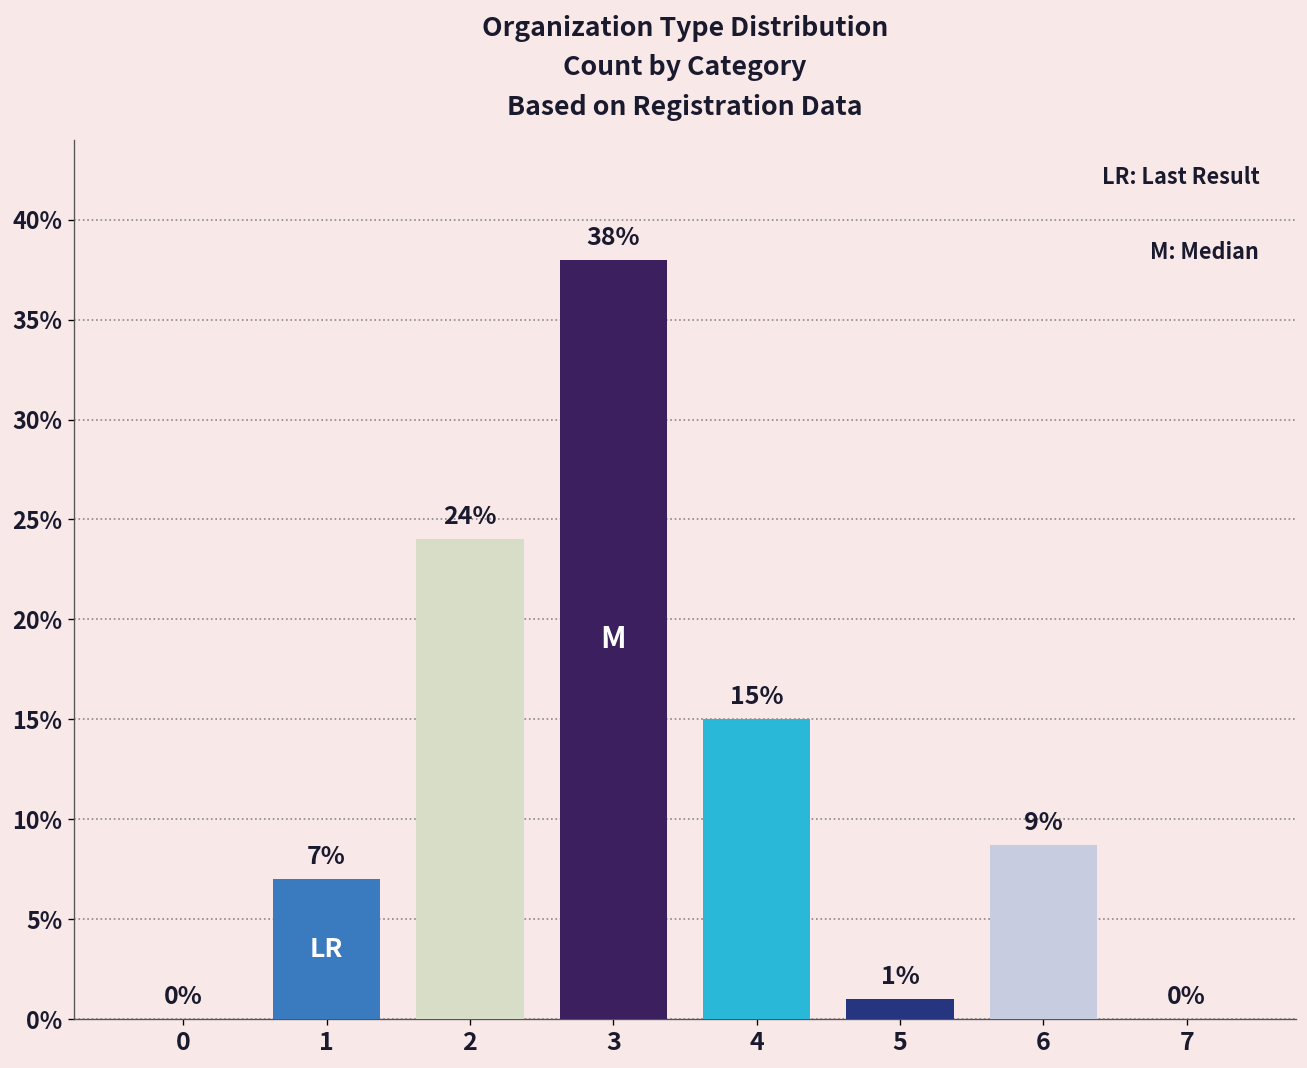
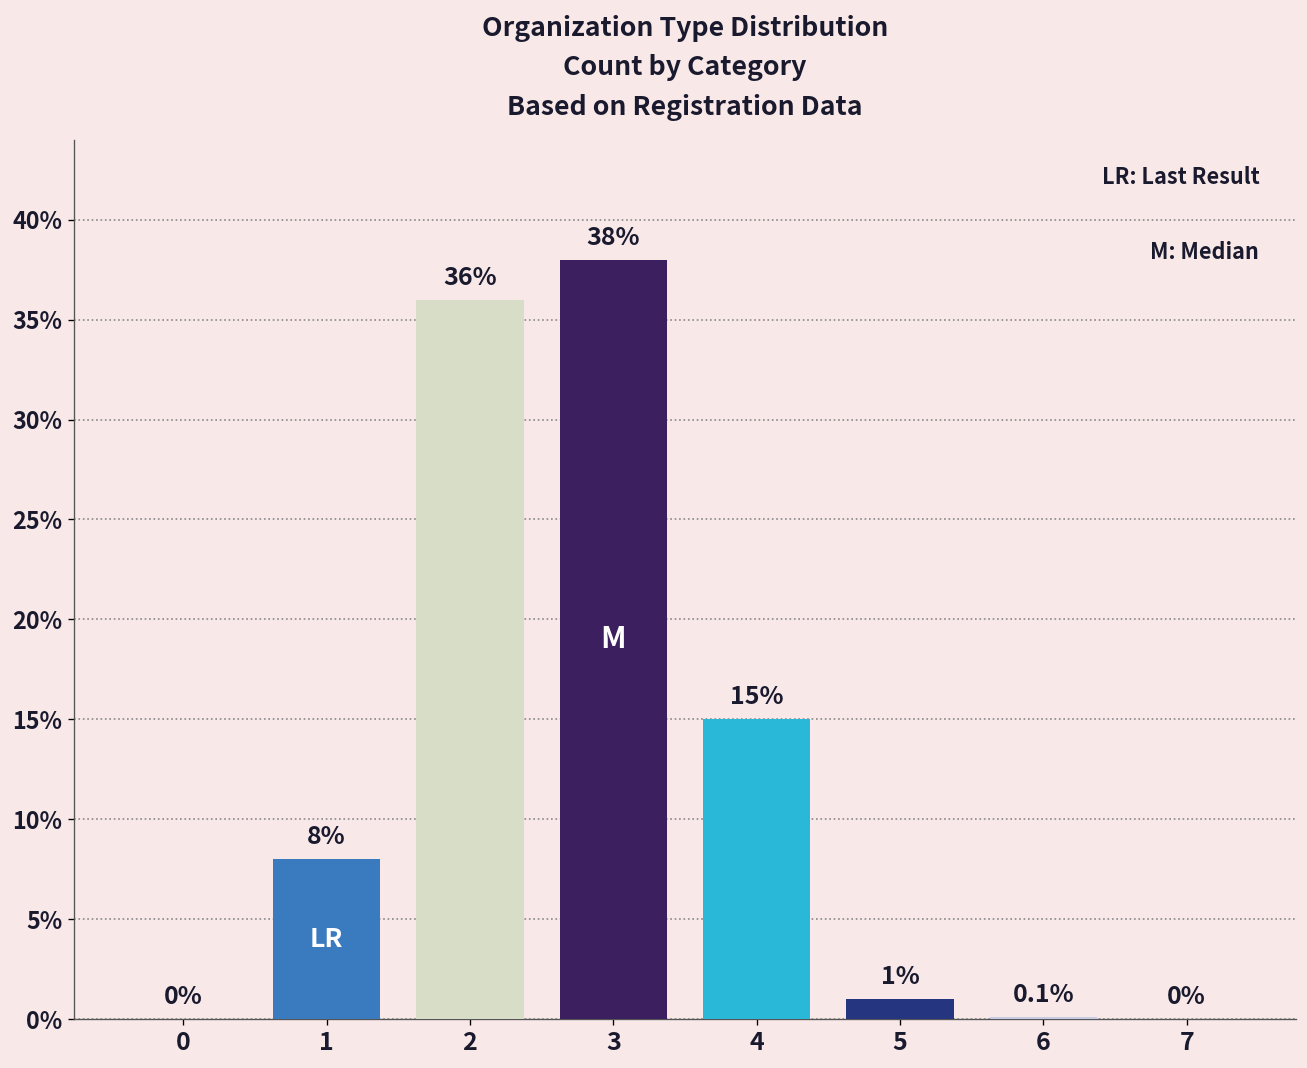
  {
    "0": "0%",
-   "1": "7%",
-   "2": "24%",
+   "1": "8%",
+   "2": "36%",
    "3": "38%",
    "4": "15%",
    "5": "1%",
-   "6": "9%",
+   "6": "0.1%",
    "7": "0%"
  }
